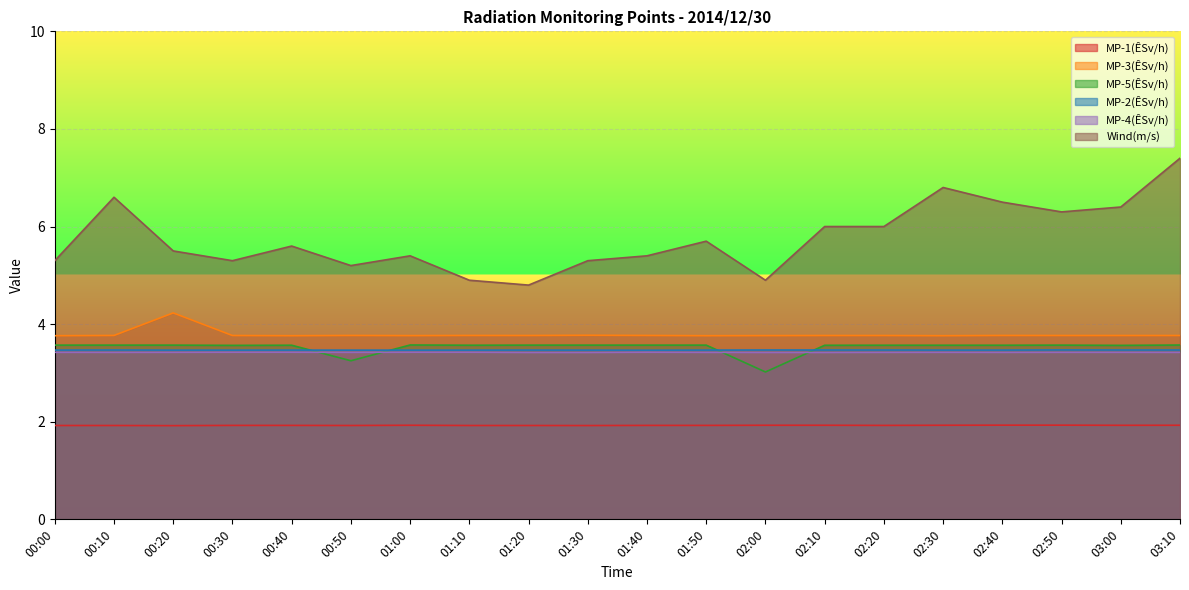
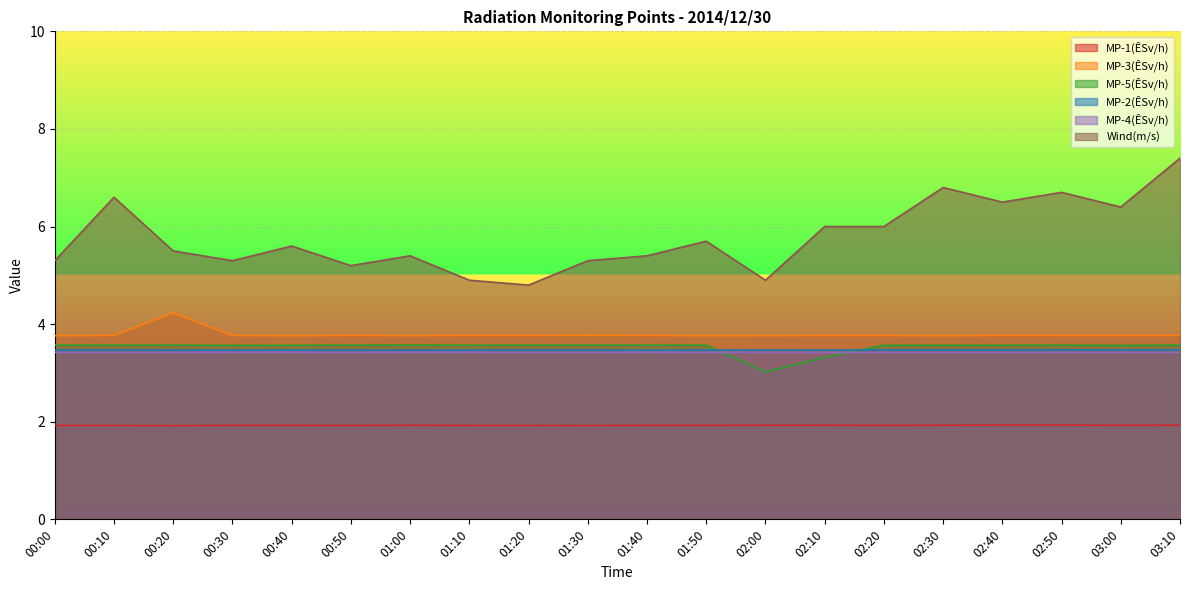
  {
    "MP-1(ÊSv/h)": {
      "00:00": 1.9,
      "00:10": 1.9,
      "00:20": 1.9,
      "00:30": 1.9,
      "00:40": 1.9,
      "00:50": 1.9,
      "01:00": 1.9,
      "01:10": 1.9,
      "01:20": 1.9,
      "01:30": 1.9,
      "01:40": 1.9,
      "01:50": 1.9,
      "02:00": 1.9,
      "02:10": 1.9,
      "02:20": 1.9,
      "02:30": 1.9,
      "02:40": 1.9,
      "02:50": 1.9,
      "03:00": 1.9,
      "03:10": 1.9
    },
    "MP-3(ÊSv/h)": {
      "00:00": 3.8,
      "00:10": 3.8,
      "00:20": 4.2,
      "00:30": 3.8,
      "00:40": 3.8,
      "00:50": 3.8,
      "01:00": 3.8,
      "01:10": 3.8,
      "01:20": 3.8,
      "01:30": 3.8,
      "01:40": 3.8,
      "01:50": 3.8,
      "02:00": 3.8,
      "02:10": 3.8,
      "02:20": 3.8,
      "02:30": 3.8,
      "02:40": 3.8,
      "02:50": 3.8,
      "03:00": 3.8,
      "03:10": 3.8
    },
    "MP-5(ÊSv/h)": {
      "00:00": 3.6,
      "00:10": 3.6,
      "00:20": 3.6,
      "00:30": 3.6,
      "00:40": 3.6,
-     "00:50": 3.3,
+     "00:50": 3.6,
      "01:00": 3.6,
      "01:10": 3.6,
      "01:20": 3.6,
      "01:30": 3.6,
      "01:40": 3.6,
      "01:50": 3.6,
      "02:00": 3.0,
-     "02:10": 3.6,
+     "02:10": 3.3,
      "02:20": 3.6,
      "02:30": 3.6,
      "02:40": 3.6,
      "02:50": 3.6,
      "03:00": 3.6,
      "03:10": 3.6
    },
    "Wind(m/s)": {
      "00:00": 5.3,
      "00:10": 6.6,
      "00:20": 5.5,
      "00:30": 5.3,
      "00:40": 5.6,
      "00:50": 5.2,
      "01:00": 5.4,
      "01:10": 4.9,
      "01:20": 4.8,
      "01:30": 5.3,
      "01:40": 5.4,
      "01:50": 5.7,
      "02:00": 4.9,
      "02:10": 6.0,
      "02:20": 6.0,
      "02:30": 6.8,
      "02:40": 6.5,
-     "02:50": 6.3,
+     "02:50": 6.7,
      "03:00": 6.4,
      "03:10": 7.4
    }
  }
